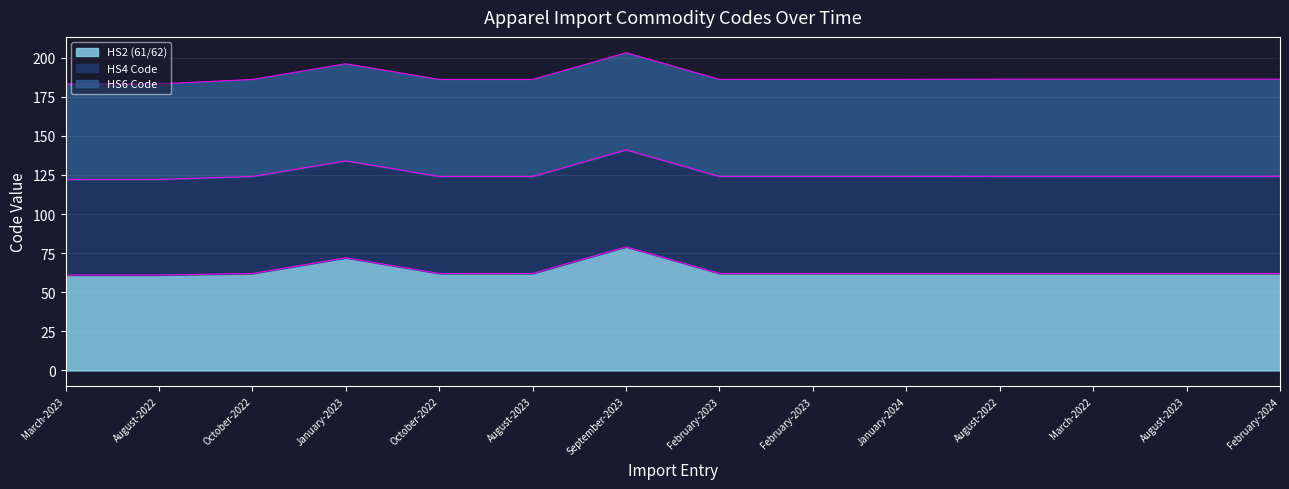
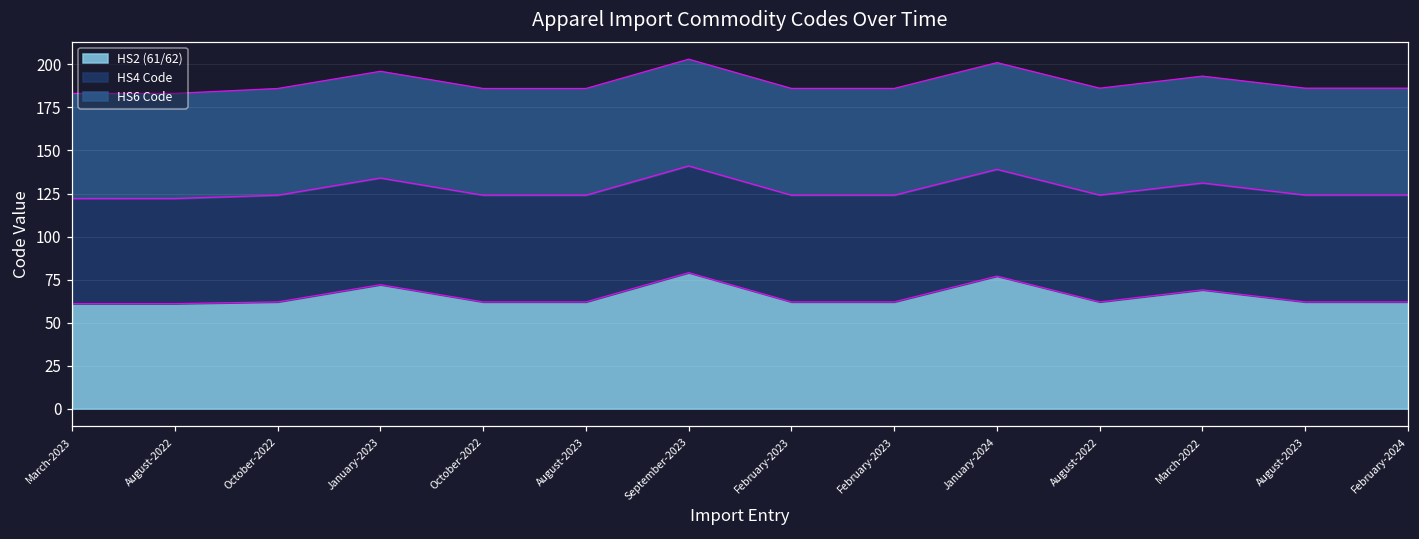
  {
    "HS2 (61/62)": {
      "March-2023": 61,
      "January-2023": 72,
      "September-2023": 79,
-     "January-2024": 62,
-     "March-2022": 62,
+     "January-2024": 77,
+     "March-2022": 69,
      "February-2024": 62
    }
  }
